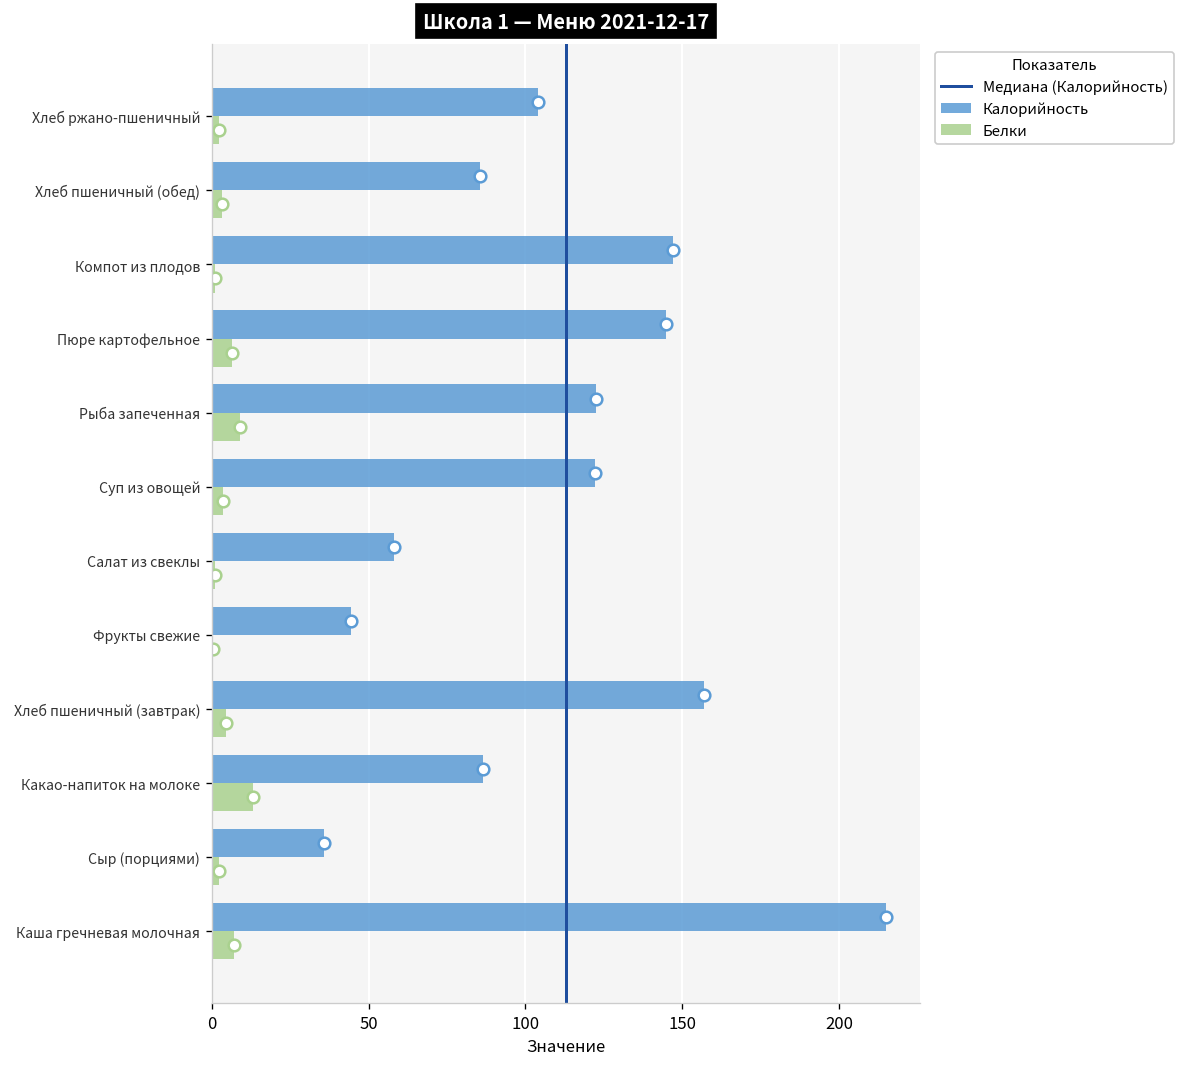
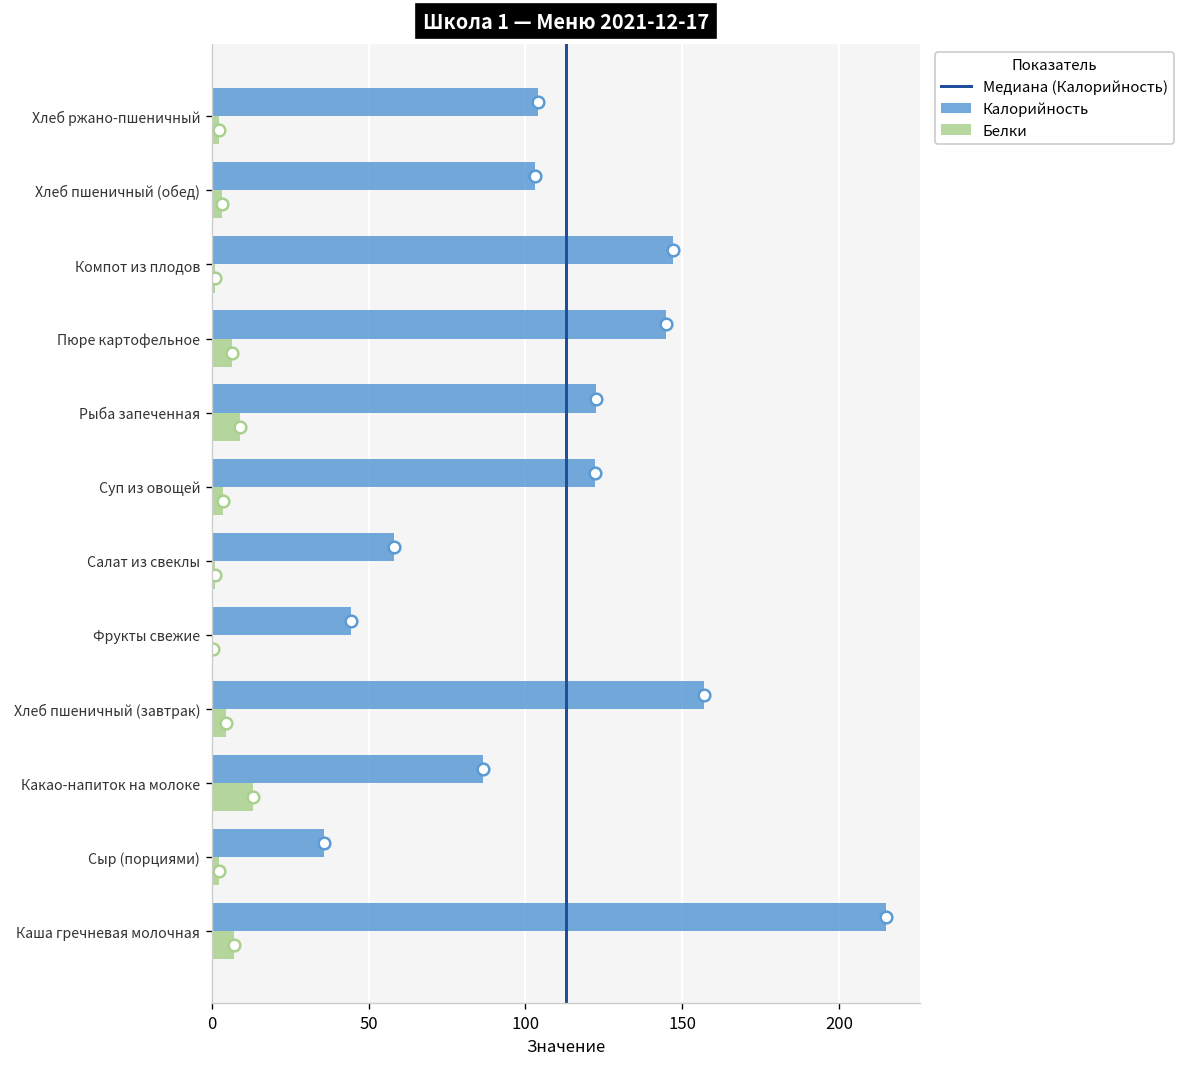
  {
    "Калорийность": {
      "Хлеб ржано-пшеничный": 104,
-     "Хлеб пшеничный (обед)": 86,
+     "Хлеб пшеничный (обед)": 103,
      "Компот из плодов": 147,
      "Пюре картофельное": 145,
      "Рыба запеченная": 123,
      "Суп из овощей": 122,
      "Салат из свеклы": 58,
      "Фрукты свежие": 44,
      "Хлеб пшеничный (завтрак)": 157,
      "Какао-напиток на молоке": 87,
      "Сыр (порциями)": 36,
      "Каша гречневая молочная": 215
    },
    "Белки": {
      "Хлеб ржано-пшеничный": 2,
      "Хлеб пшеничный (обед)": 3,
      "Пюре картофельное": 6,
      "Рыба запеченная": 9,
      "Суп из овощей": 4,
      "Хлеб пшеничный (завтрак)": 5,
      "Какао-напиток на молоке": 13,
      "Сыр (порциями)": 2,
      "Каша гречневая молочная": 7
    }
  }
